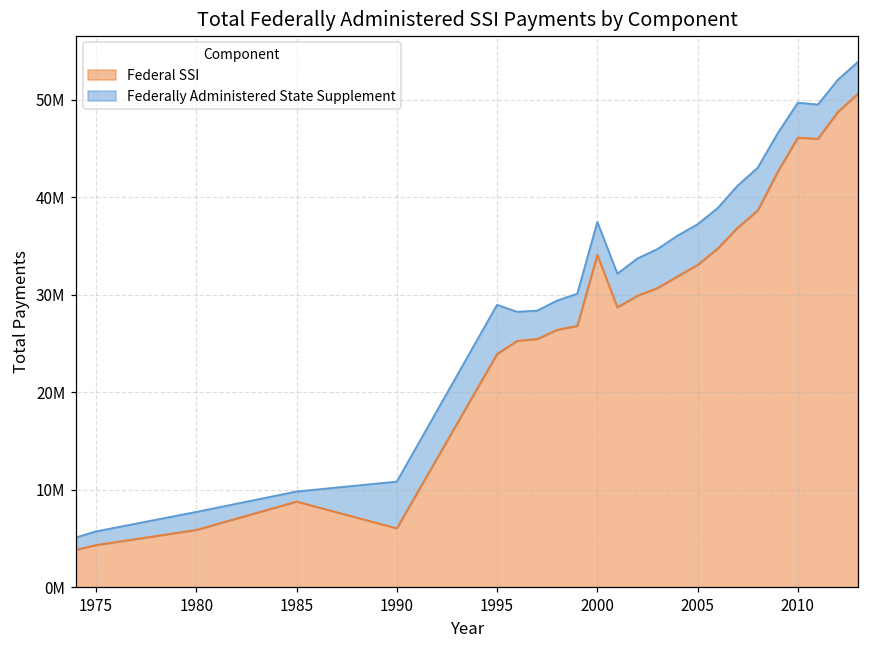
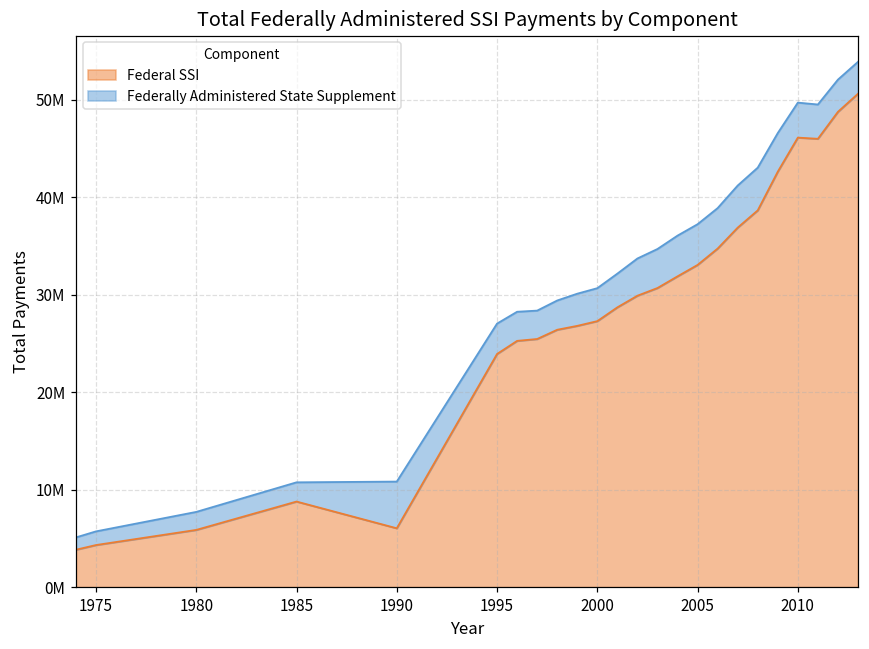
  {
    "Federal SSI": {
      "1975": 4000000,
      "1980": 6000000,
      "1985": 9000000,
      "1990": 6000000,
      "1995": 24000000,
-     "2000": 34000000,
+     "2000": 27000000,
      "2005": 33000000,
      "2010": 46000000
    },
    "Federally Administered State Supplement": {
      "1975": 1000000,
      "1980": 2000000,
-     "1985": 1000000,
+     "1985": 2000000,
      "1990": 5000000,
-     "1995": 5000000,
+     "1995": 3000000,
      "2000": 3000000,
      "2005": 4000000,
      "2010": 4000000
    }
  }
